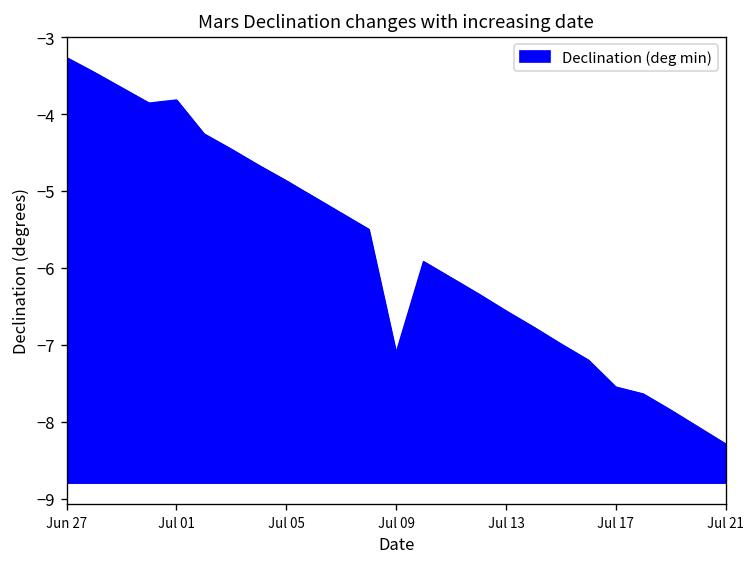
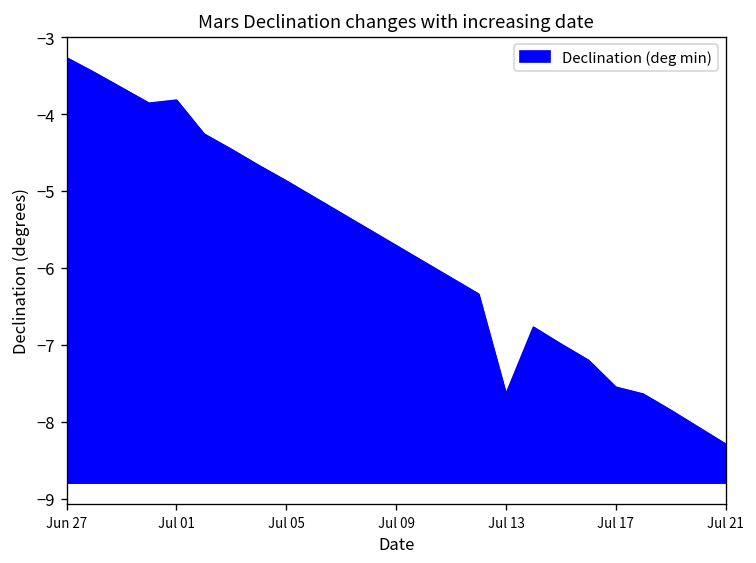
  {
    "Jun 27": -3.3,
    "Jul 01": -3.8,
    "Jul 05": -4.9,
-   "Jul 09": -7.1,
-   "Jul 13": -6.6,
+   "Jul 09": -5.7,
+   "Jul 13": -7.6,
    "Jul 17": -7.6,
    "Jul 21": -8.3
  }
